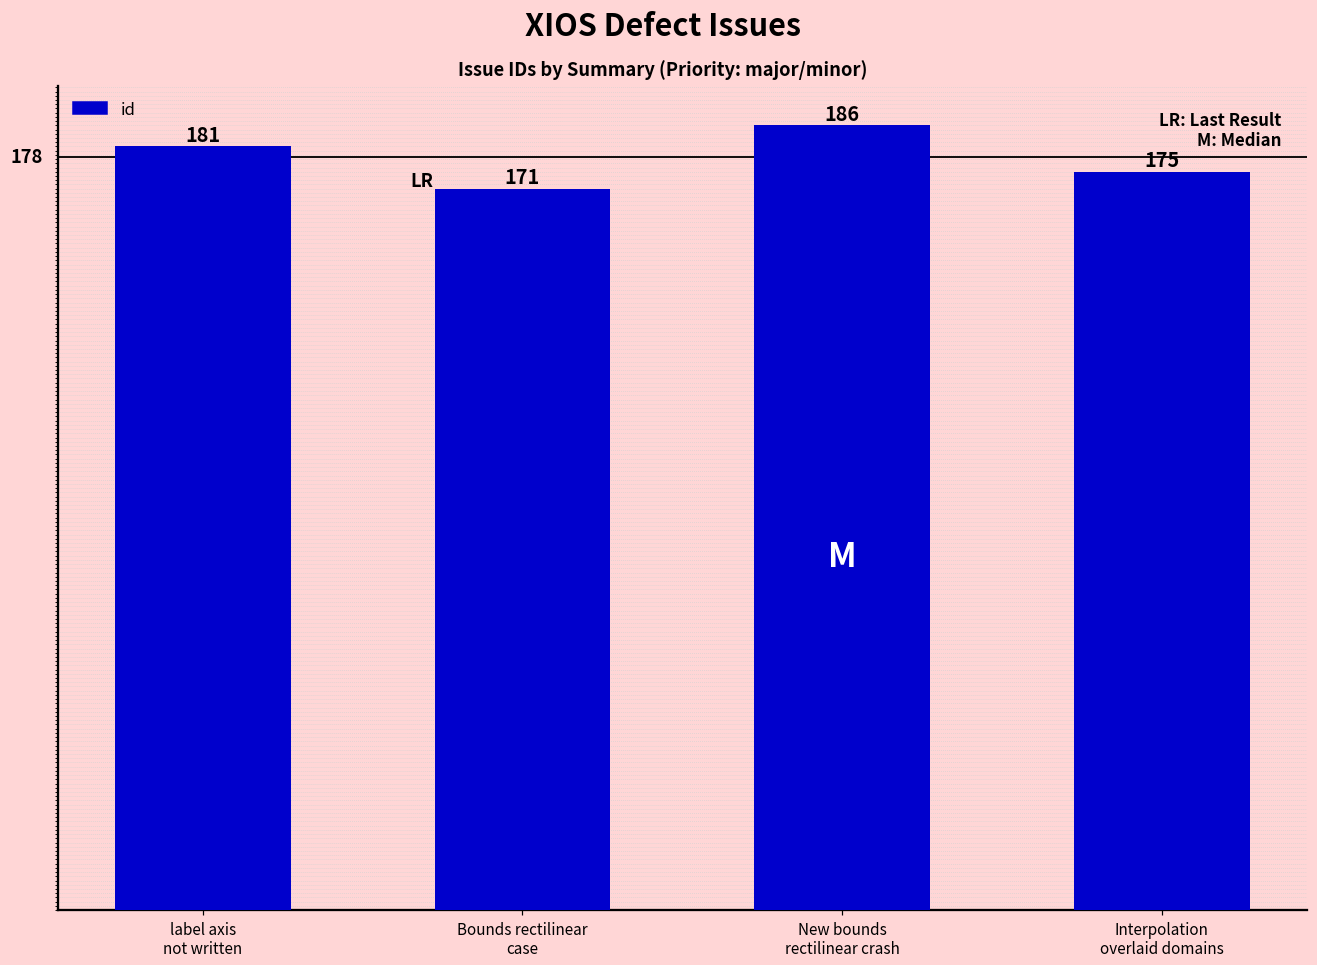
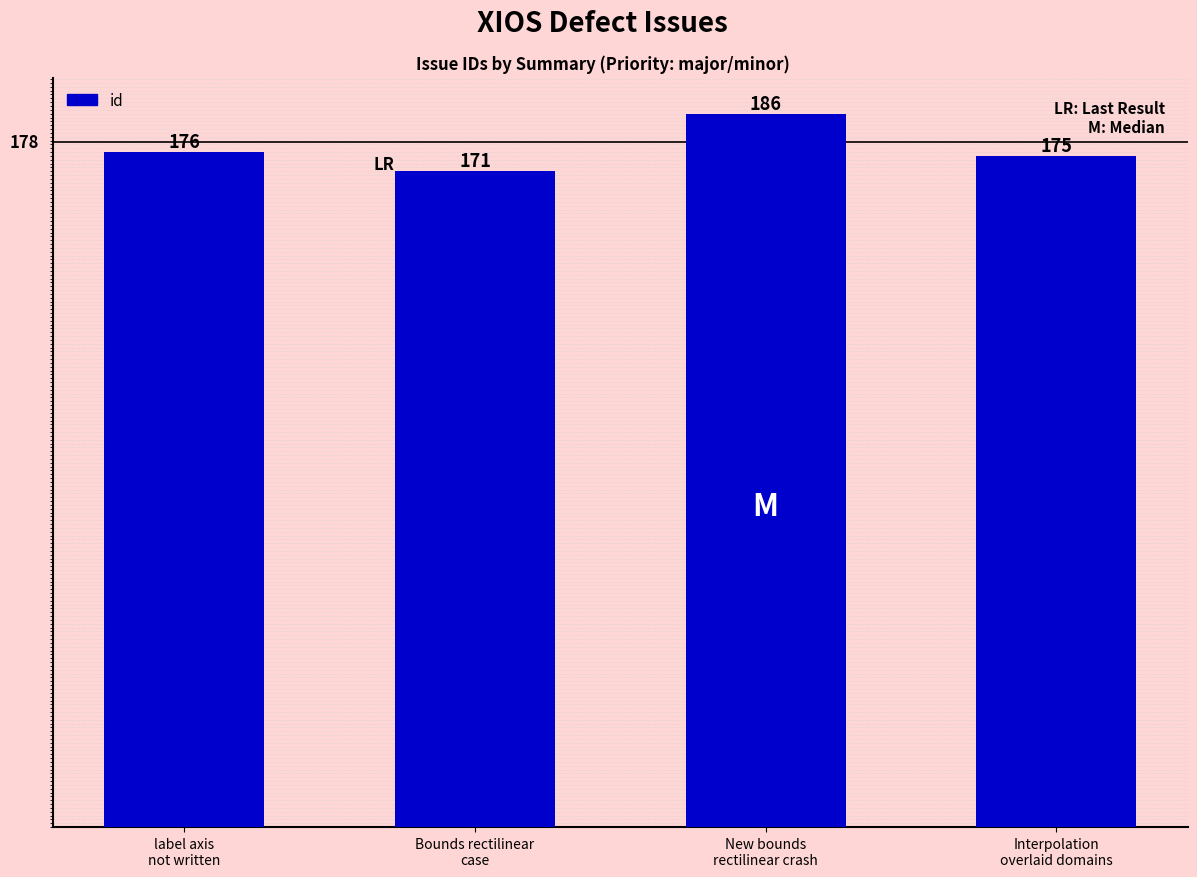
  {
-   "label axis not written": 181,
+   "label axis not written": 176,
    "Bounds rectilinear case": 171,
    "New bounds rectilinear crash": 186,
    "Interpolation overlaid domains": 175
  }
